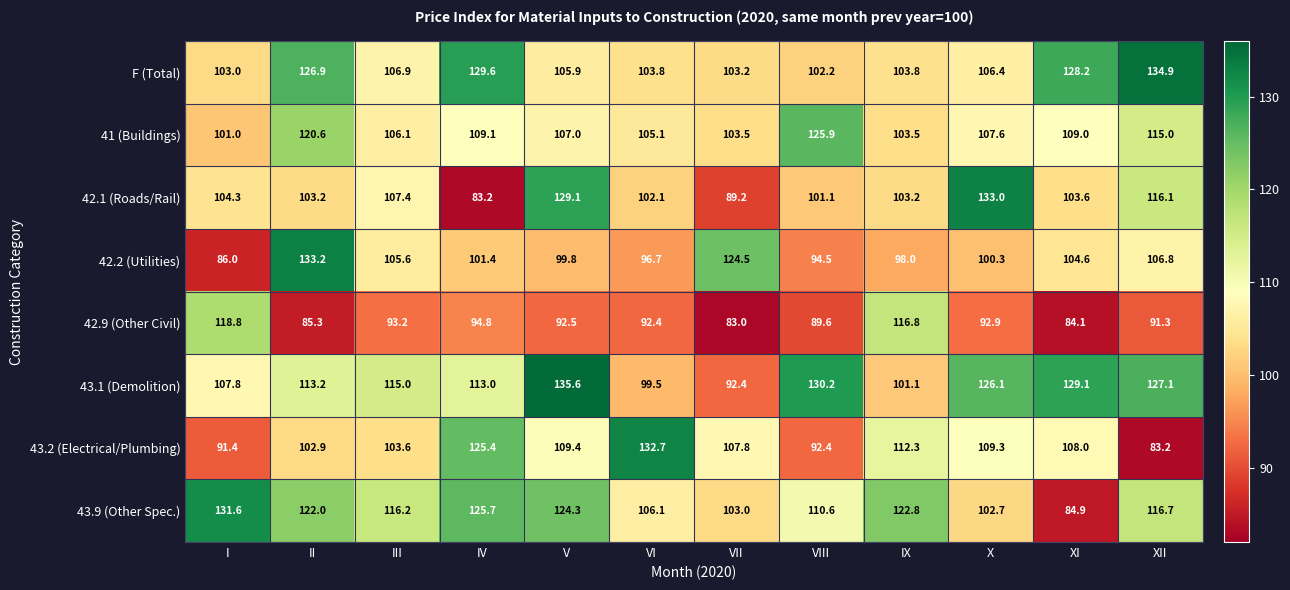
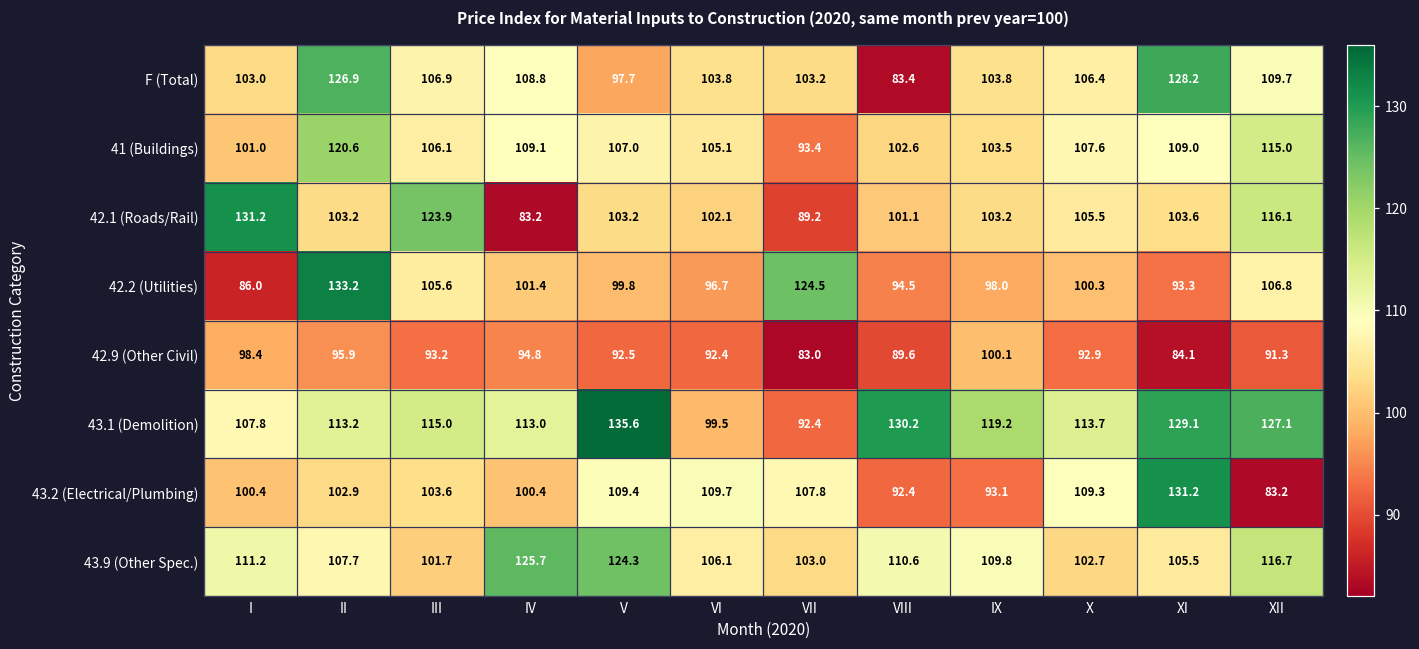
  {
    "F (Total)": {
      "I": 103.0,
      "II": 126.9,
      "III": 106.9,
-     "IV": 129.6,
-     "V": 105.9,
+     "IV": 108.8,
+     "V": 97.7,
      "VI": 103.8,
      "VII": 103.2,
-     "VIII": 102.2,
+     "VIII": 83.4,
      "IX": 103.8,
      "X": 106.4,
      "XI": 128.2,
-     "XII": 134.9
+     "XII": 109.7
    },
    "41 (Buildings)": {
      "I": 101.0,
      "II": 120.6,
      "III": 106.1,
      "IV": 109.1,
      "V": 107.0,
      "VI": 105.1,
-     "VII": 103.5,
-     "VIII": 125.9,
+     "VII": 93.4,
+     "VIII": 102.6,
      "IX": 103.5,
      "X": 107.6,
      "XI": 109.0,
      "XII": 115.0
    },
    "42.1 (Roads/Rail)": {
-     "I": 104.3,
+     "I": 131.2,
      "II": 103.2,
-     "III": 107.4,
+     "III": 123.9,
      "IV": 83.2,
-     "V": 129.1,
+     "V": 103.2,
      "VI": 102.1,
      "VII": 89.2,
      "VIII": 101.1,
      "IX": 103.2,
-     "X": 133.0,
+     "X": 105.5,
      "XI": 103.6,
      "XII": 116.1
    },
    "42.2 (Utilities)": {
      "I": 86.0,
      "II": 133.2,
      "III": 105.6,
      "IV": 101.4,
      "V": 99.8,
      "VI": 96.7,
      "VII": 124.5,
      "VIII": 94.5,
      "IX": 98.0,
      "X": 100.3,
-     "XI": 104.6,
+     "XI": 93.3,
      "XII": 106.8
    },
    "42.9 (Other Civil)": {
-     "I": 118.8,
-     "II": 85.3,
+     "I": 98.4,
+     "II": 95.9,
      "III": 93.2,
      "IV": 94.8,
      "V": 92.5,
      "VI": 92.4,
      "VII": 83.0,
      "VIII": 89.6,
-     "IX": 116.8,
+     "IX": 100.1,
      "X": 92.9,
      "XI": 84.1,
      "XII": 91.3
    },
    "43.1 (Demolition)": {
      "I": 107.8,
      "II": 113.2,
      "III": 115.0,
      "IV": 113.0,
      "V": 135.6,
      "VI": 99.5,
      "VII": 92.4,
      "VIII": 130.2,
-     "IX": 101.1,
-     "X": 126.1,
+     "IX": 119.2,
+     "X": 113.7,
      "XI": 129.1,
      "XII": 127.1
    },
    "43.2 (Electrical/Plumbing)": {
-     "I": 91.4,
+     "I": 100.4,
      "II": 102.9,
      "III": 103.6,
-     "IV": 125.4,
+     "IV": 100.4,
      "V": 109.4,
-     "VI": 132.7,
+     "VI": 109.7,
      "VII": 107.8,
      "VIII": 92.4,
-     "IX": 112.3,
+     "IX": 93.1,
      "X": 109.3,
-     "XI": 108.0,
+     "XI": 131.2,
      "XII": 83.2
    },
    "43.9 (Other Spec.)": {
-     "I": 131.6,
-     "II": 122.0,
-     "III": 116.2,
+     "I": 111.2,
+     "II": 107.7,
+     "III": 101.7,
      "IV": 125.7,
      "V": 124.3,
      "VI": 106.1,
      "VII": 103.0,
      "VIII": 110.6,
-     "IX": 122.8,
+     "IX": 109.8,
      "X": 102.7,
-     "XI": 84.9,
+     "XI": 105.5,
      "XII": 116.7
    }
  }
